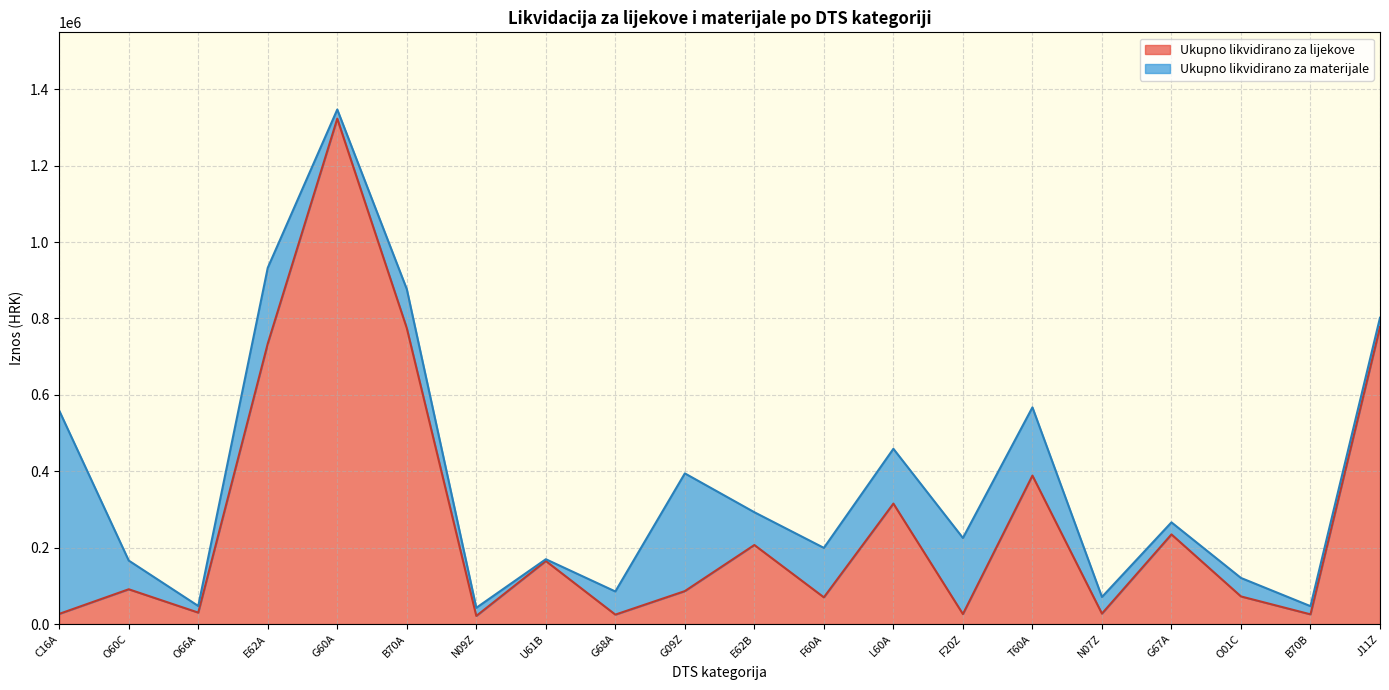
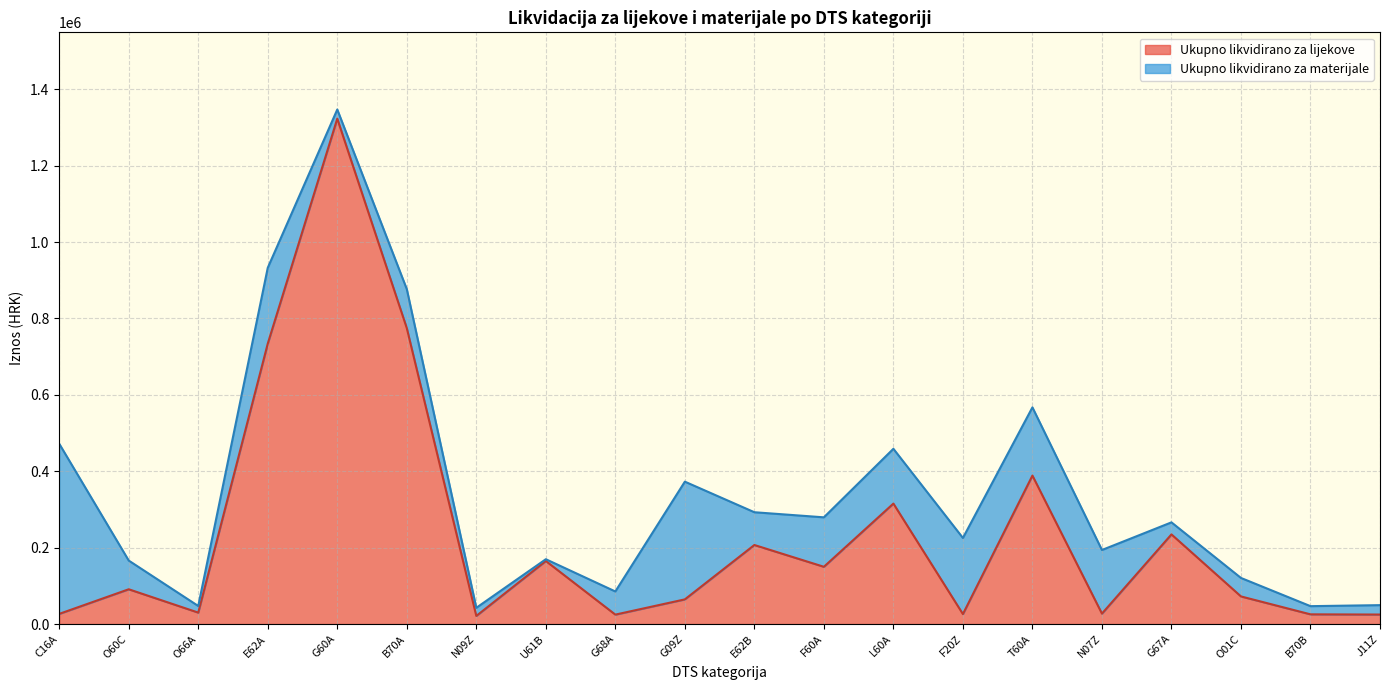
  {
    "Ukupno likvidirano za lijekove": {
      "C16A": 30000,
      "O60C": 90000,
      "O66A": 30000,
      "E62A": 730000,
      "G60A": 1320000,
      "B70A": 770000,
      "N09Z": 20000,
      "G68A": 20000,
-     "G09Z": 90000,
+     "G09Z": 60000,
      "E62B": 210000,
-     "F60A": 70000,
+     "F60A": 150000,
      "L60A": 320000,
      "F20Z": 30000,
      "T60A": 390000,
      "N07Z": 30000,
      "G67A": 230000,
      "O01C": 70000,
      "B70B": 30000,
-     "J11Z": 780000
+     "J11Z": 20000
    },
    "Ukupno likvidirano za materijale": {
-     "C16A": 530000,
+     "C16A": 450000,
      "O60C": 80000,
      "O66A": 20000,
      "E62A": 200000,
      "G60A": 20000,
      "B70A": 100000,
      "N09Z": 20000,
      "G68A": 60000,
      "G09Z": 310000,
      "E62B": 90000,
      "F60A": 130000,
      "L60A": 140000,
      "F20Z": 200000,
      "T60A": 180000,
-     "N07Z": 40000,
+     "N07Z": 170000,
      "G67A": 30000,
      "O01C": 50000,
      "B70B": 20000,
      "J11Z": 20000
    }
  }
